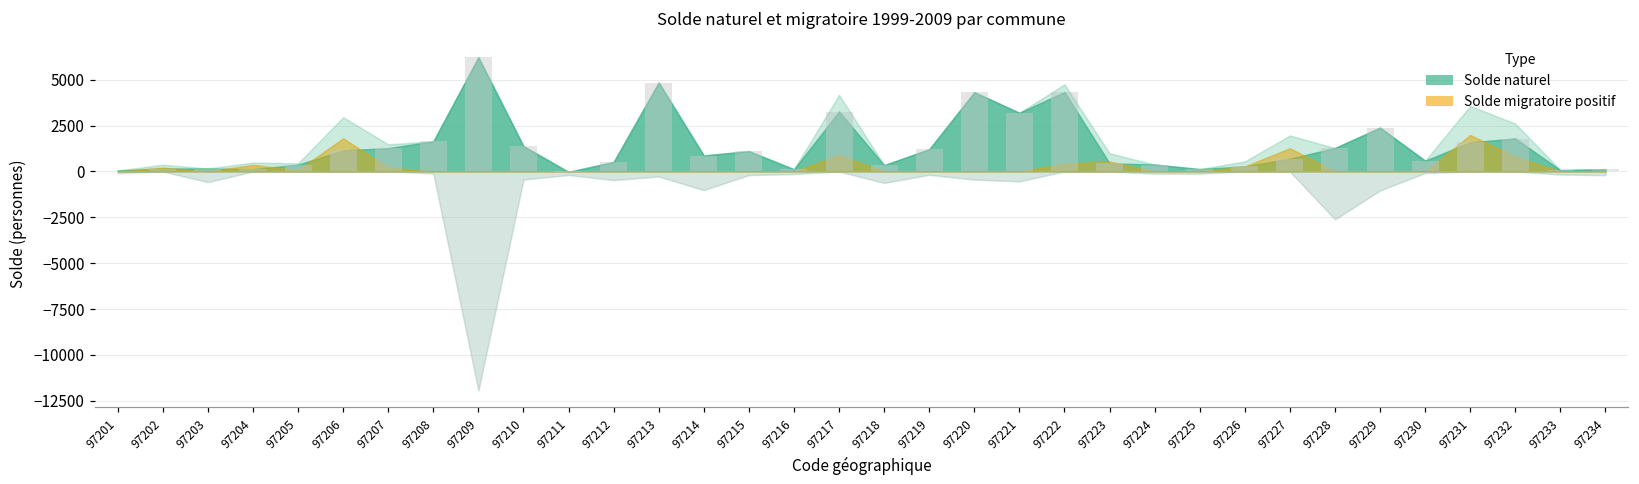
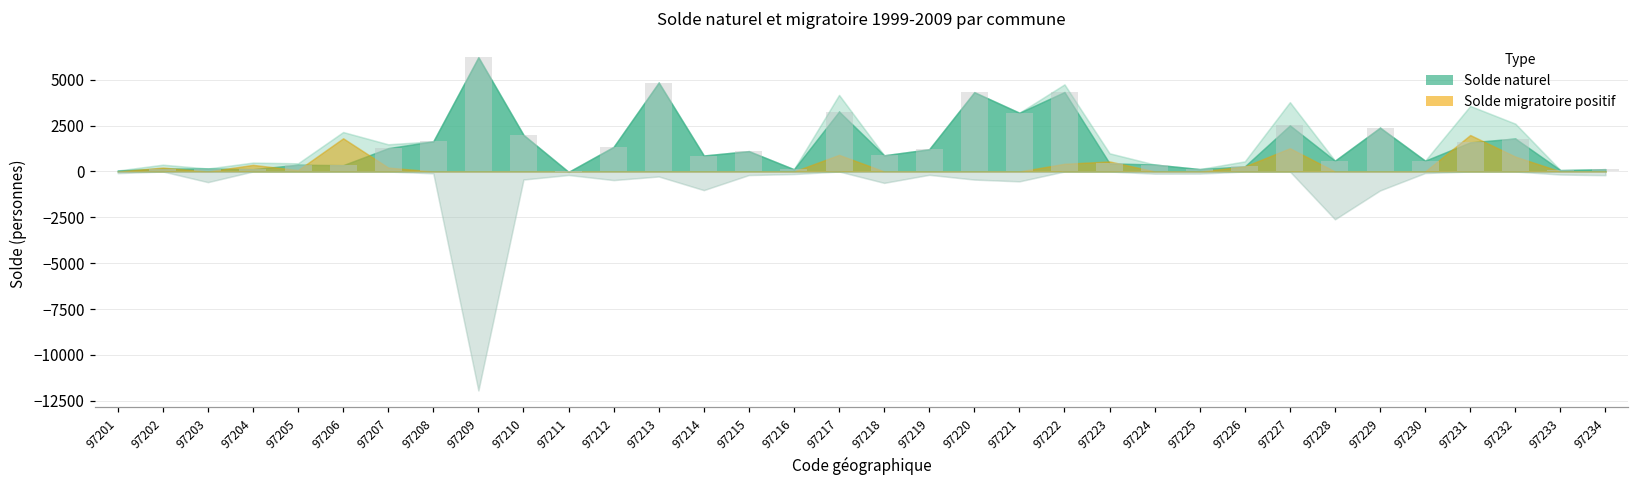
  {
    "Solde naturel": {
-     "97206": 1100,
+     "97206": 300,
      "97207": 1300,
-     "97210": 1400,
-     "97212": 500,
+     "97210": 2000,
+     "97212": 1300,
      "97217": 3300,
-     "97218": 300,
+     "97218": 900,
      "97222": 4300,
-     "97227": 700,
-     "97228": 1300,
+     "97227": 2500,
+     "97228": 600,
      "97231": 1600,
      "97232": 1800
    }
  }
